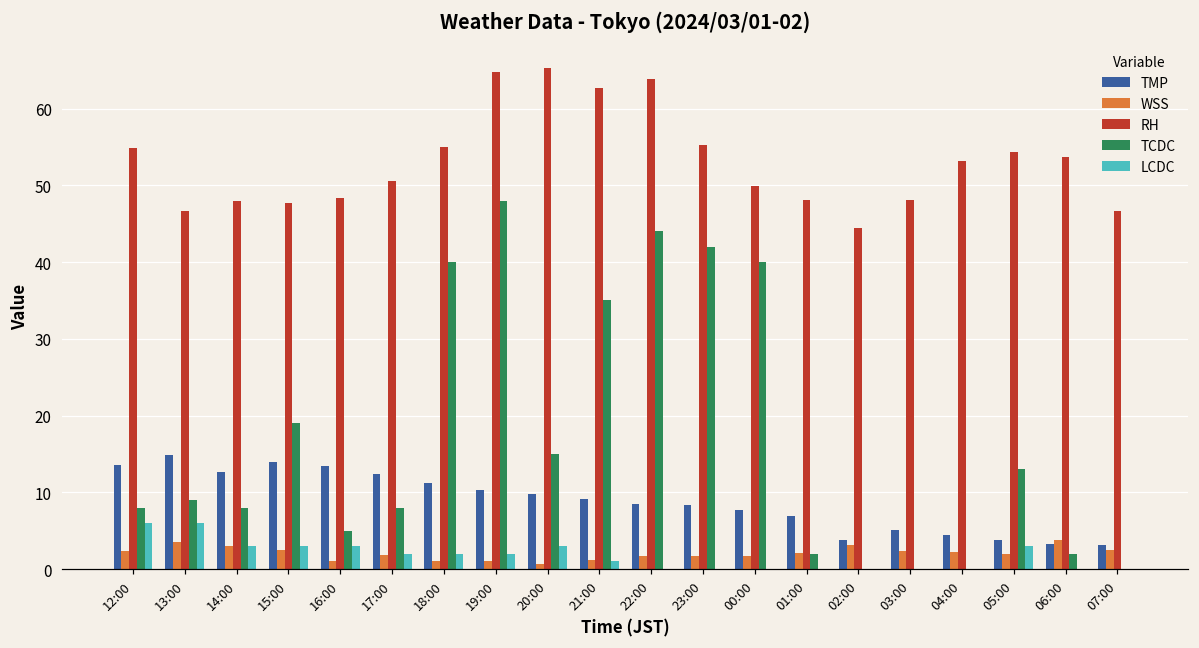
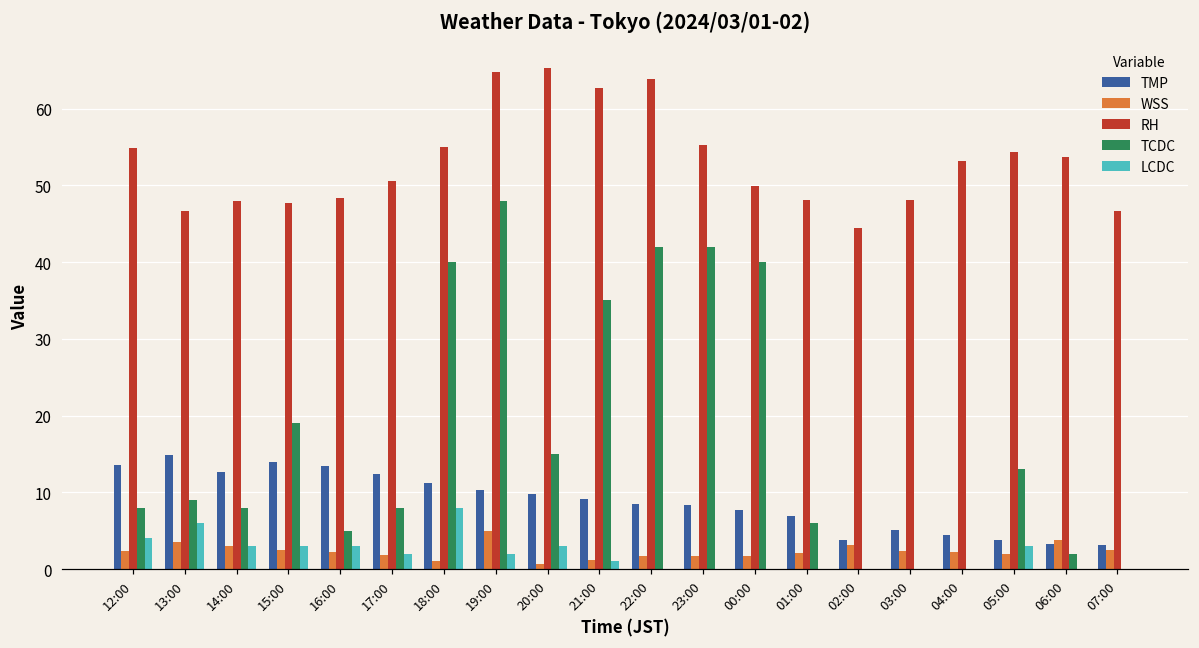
  {
    "TMP": {
      "12:00": 14,
      "13:00": 15,
      "14:00": 13,
      "15:00": 14,
      "16:00": 13,
      "17:00": 12,
      "18:00": 11,
      "19:00": 10,
      "20:00": 10,
      "21:00": 9,
      "22:00": 9,
      "23:00": 8,
      "00:00": 8,
      "01:00": 7,
      "02:00": 4,
      "03:00": 5,
      "04:00": 4,
      "05:00": 4,
      "06:00": 3,
      "07:00": 3
    },
    "WSS": {
      "12:00": 2,
      "13:00": 4,
      "14:00": 3,
      "15:00": 3,
-     "16:00": 1,
+     "16:00": 2,
      "17:00": 2,
      "18:00": 1,
-     "19:00": 1,
+     "19:00": 5,
      "20:00": 1,
      "21:00": 1,
      "22:00": 2,
      "23:00": 2,
      "00:00": 2,
      "01:00": 2,
      "02:00": 3,
      "03:00": 2,
      "04:00": 2,
      "05:00": 2,
      "06:00": 4,
      "07:00": 3
    },
    "RH": {
      "12:00": 55,
      "13:00": 47,
      "14:00": 48,
      "15:00": 48,
      "16:00": 48,
      "17:00": 51,
      "18:00": 55,
      "19:00": 65,
      "20:00": 65,
      "21:00": 63,
      "22:00": 64,
      "23:00": 55,
      "00:00": 50,
      "01:00": 48,
      "02:00": 45,
      "03:00": 48,
      "04:00": 53,
      "05:00": 54,
      "06:00": 54,
      "07:00": 47
    },
    "TCDC": {
      "12:00": 8,
      "13:00": 9,
      "14:00": 8,
      "15:00": 19,
      "16:00": 5,
      "17:00": 8,
      "18:00": 40,
      "19:00": 48,
      "20:00": 15,
      "21:00": 35,
-     "22:00": 44,
+     "22:00": 42,
      "23:00": 42,
      "00:00": 40,
-     "01:00": 2,
+     "01:00": 6,
      "02:00": 0,
      "03:00": 0,
      "04:00": 0,
      "05:00": 13,
      "06:00": 2,
      "07:00": 0
    },
    "LCDC": {
-     "12:00": 6,
+     "12:00": 4,
      "13:00": 6,
      "14:00": 3,
      "15:00": 3,
      "16:00": 3,
      "17:00": 2,
-     "18:00": 2,
+     "18:00": 8,
      "19:00": 2,
      "20:00": 3,
      "21:00": 1,
      "22:00": 0,
      "23:00": 0,
      "00:00": 0,
      "01:00": 0,
      "02:00": 0,
      "03:00": 0,
      "04:00": 0,
      "05:00": 3,
      "06:00": 0,
      "07:00": 0
    }
  }
